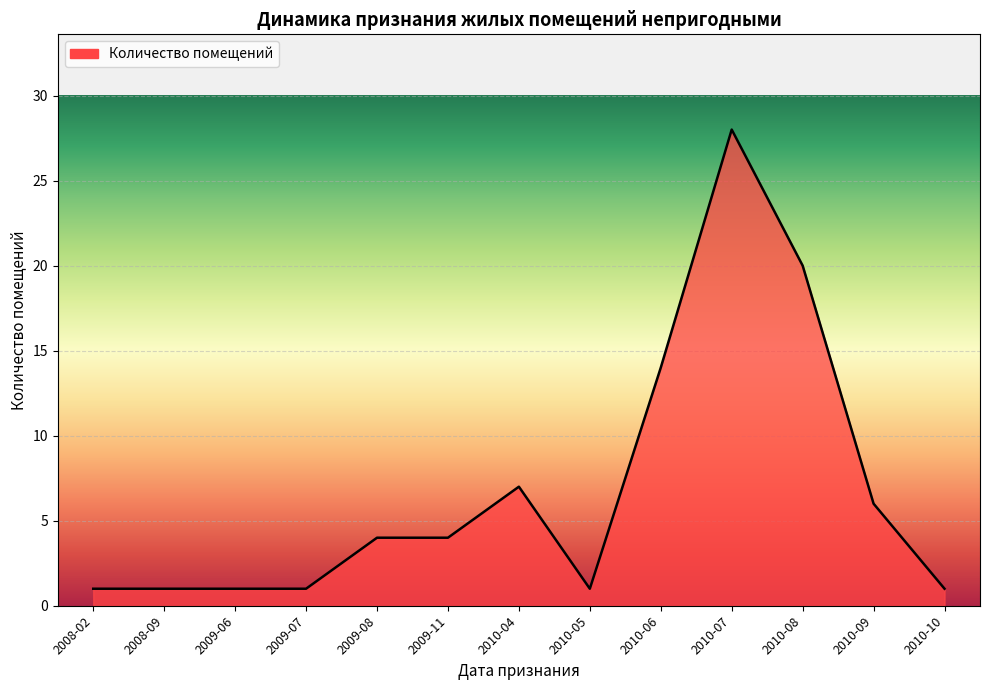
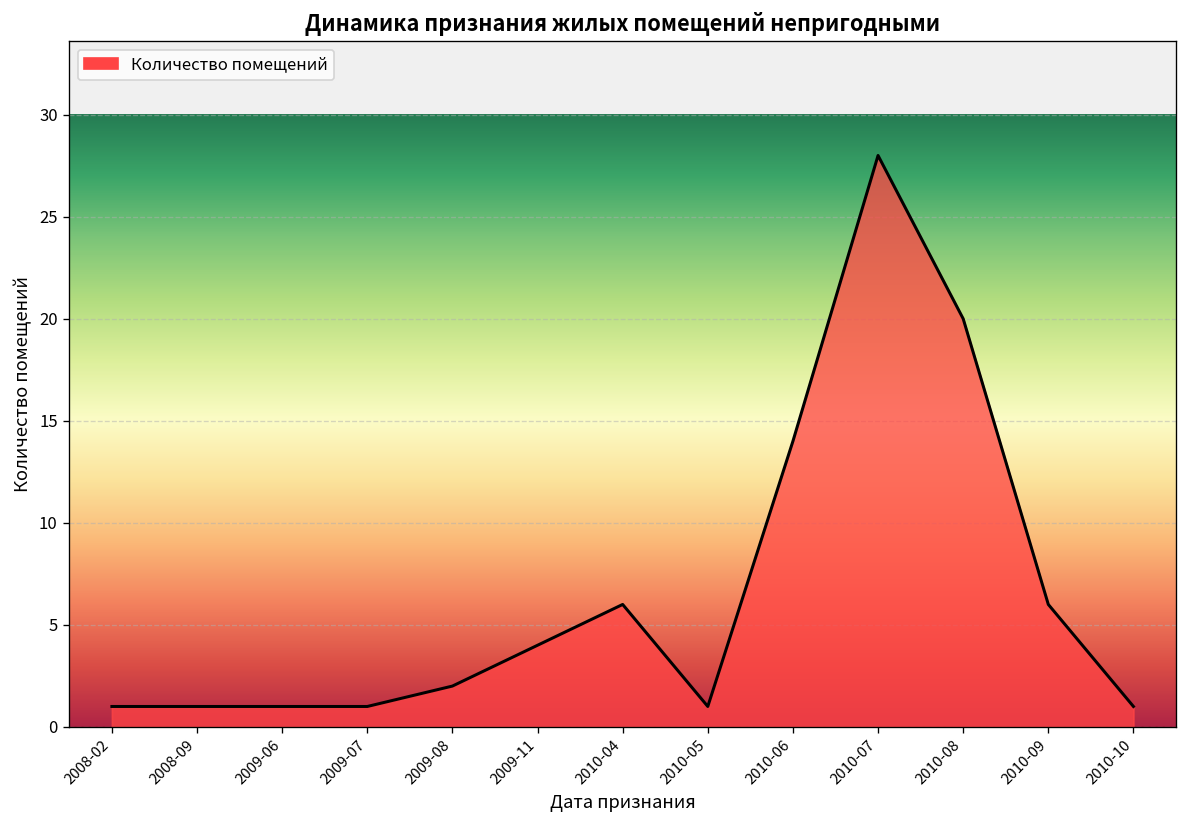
  {
    "2008-02": 1,
    "2008-09": 1,
    "2009-06": 1,
    "2009-07": 1,
-   "2009-08": 4,
+   "2009-08": 2,
    "2009-11": 4,
-   "2010-04": 7,
+   "2010-04": 6,
    "2010-05": 1,
    "2010-06": 14,
    "2010-07": 28,
    "2010-08": 20,
    "2010-09": 6,
    "2010-10": 1
  }
